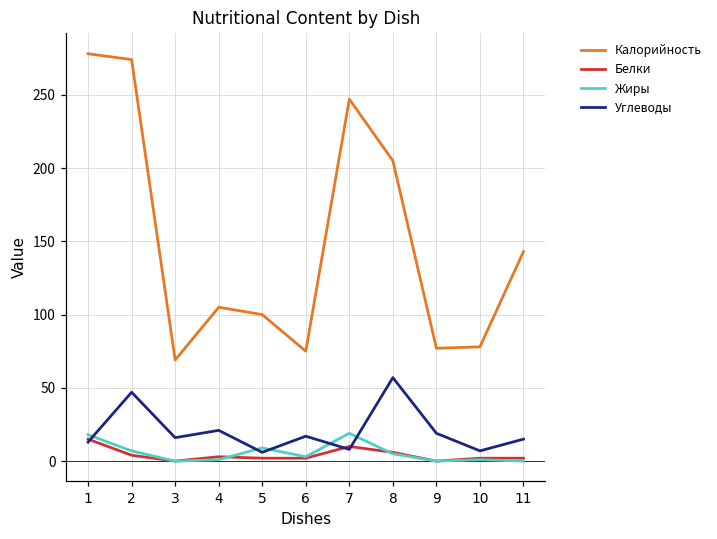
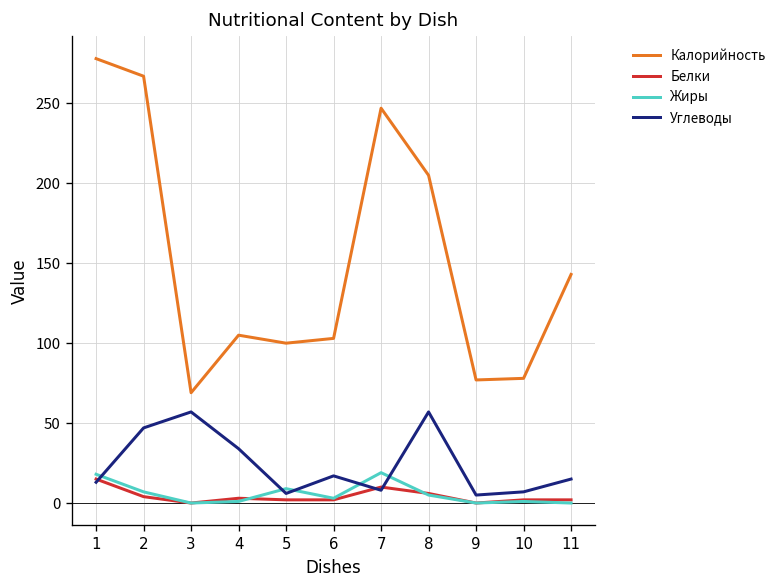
  {
    "Калорийность": {
      "1": 278,
-     "2": 274,
+     "2": 267,
      "3": 69,
      "4": 105,
      "5": 100,
-     "6": 75,
+     "6": 103,
      "7": 247,
      "8": 205,
      "9": 77,
      "10": 78,
      "11": 143
    },
    "Белки": {
      "1": 15,
      "2": 4,
      "4": 3,
      "5": 2,
      "7": 10,
      "11": 2
    },
    "Жиры": {
      "1": 18,
      "2": 7,
      "4": 1,
      "5": 9,
      "7": 19,
      "11": 0
    },
    "Углеводы": {
      "1": 13,
      "2": 47,
-     "3": 16,
-     "4": 21,
+     "3": 57,
+     "4": 34,
      "5": 6,
      "6": 17,
      "7": 8,
      "8": 57,
-     "9": 19,
+     "9": 5,
      "10": 7,
      "11": 15
    }
  }
